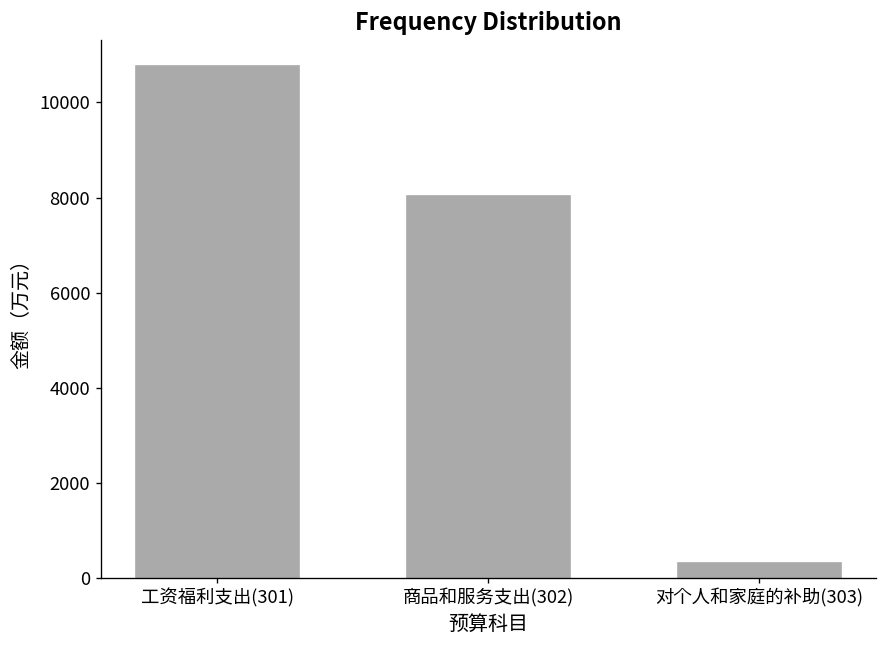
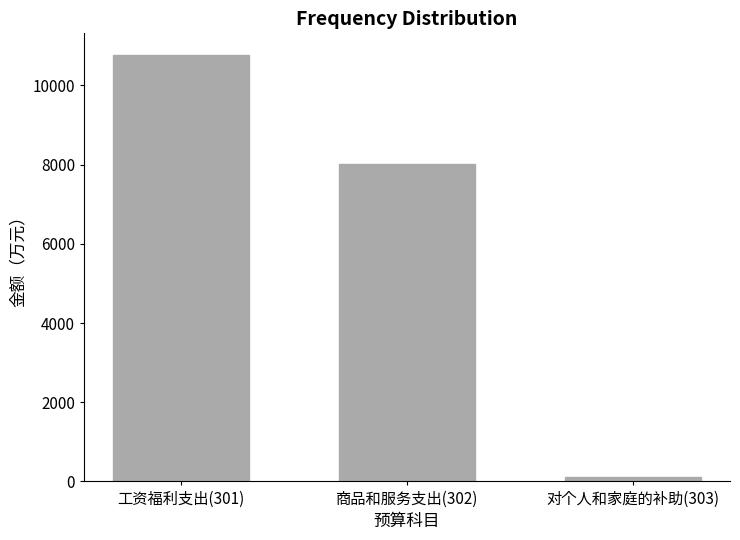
  {
    "工资福利支出(301)": 10800,
    "商品和服务支出(302)": 8000,
-   "对个人和家庭的补助(303)": 300
+   "对个人和家庭的补助(303)": 100
  }
